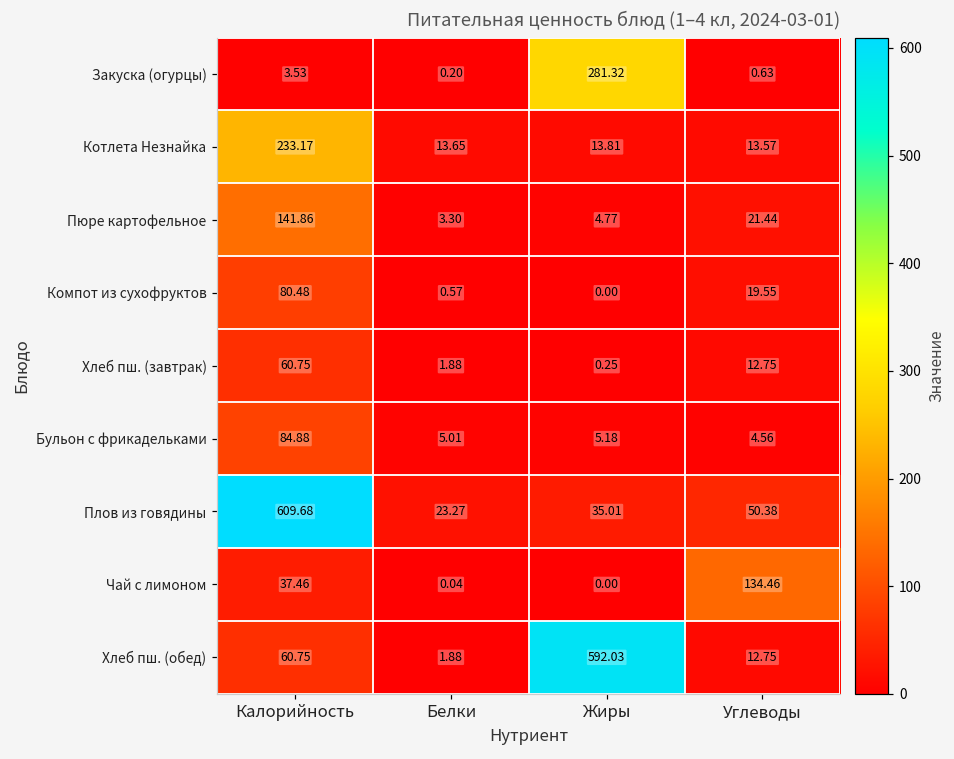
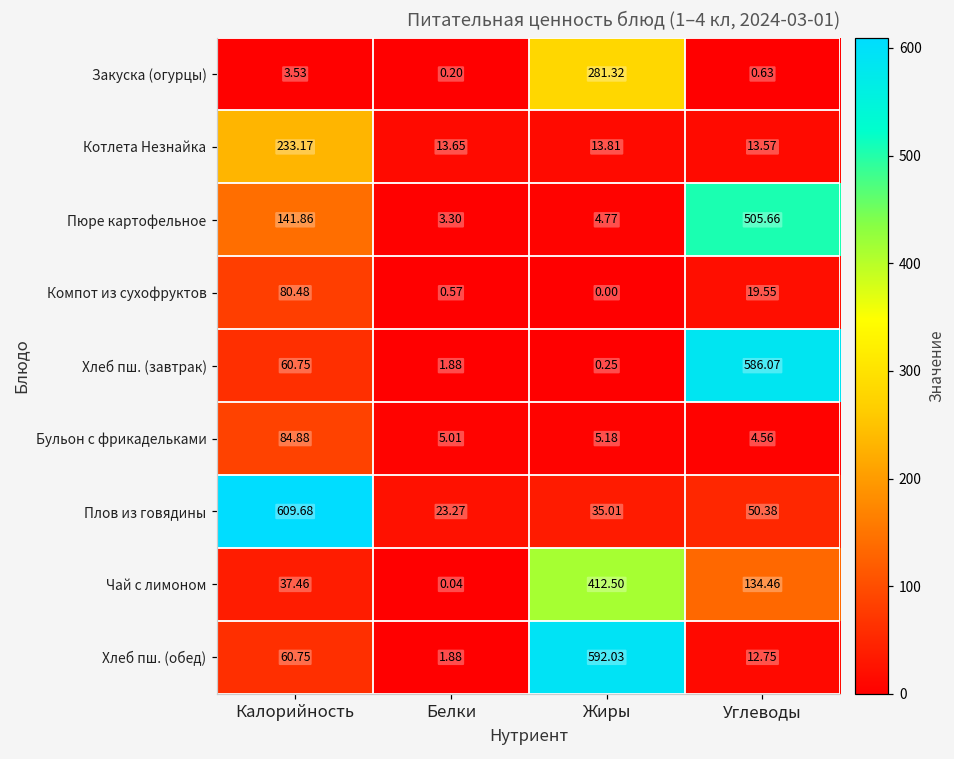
  {
    "Пюре картофельное": {
-     "Углеводы": 21.44
+     "Углеводы": 505.66
    },
    "Хлеб пш. (завтрак)": {
-     "Углеводы": 12.75
+     "Углеводы": 586.07
    },
    "Чай с лимоном": {
-     "Жиры": 0.00
+     "Жиры": 412.50
    }
  }
